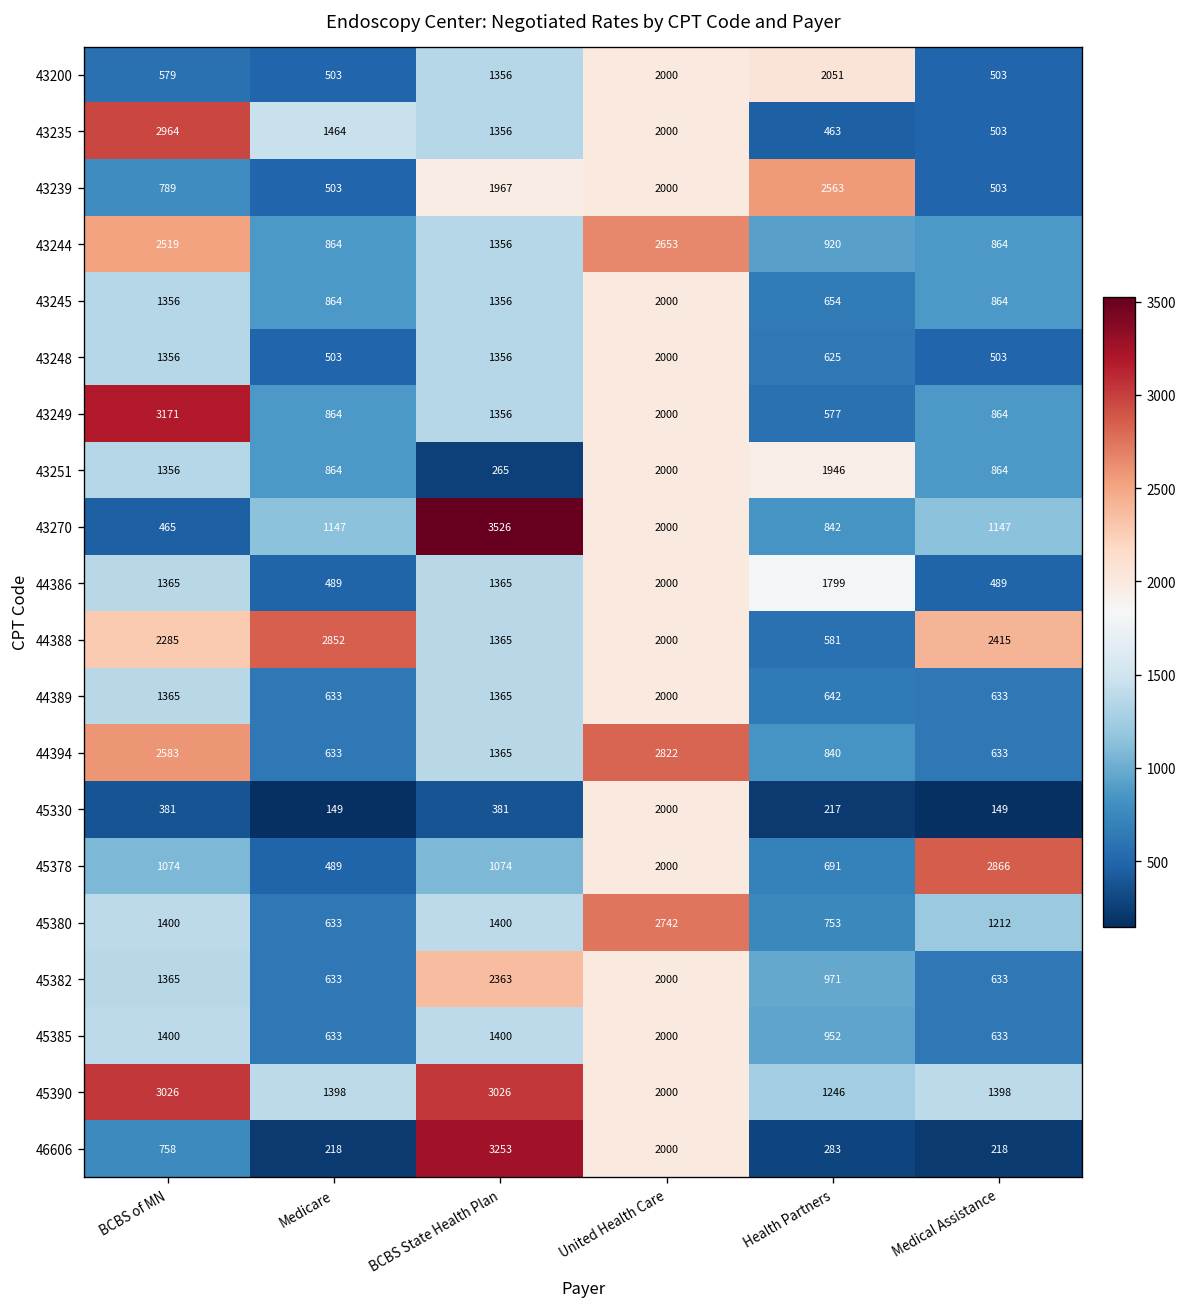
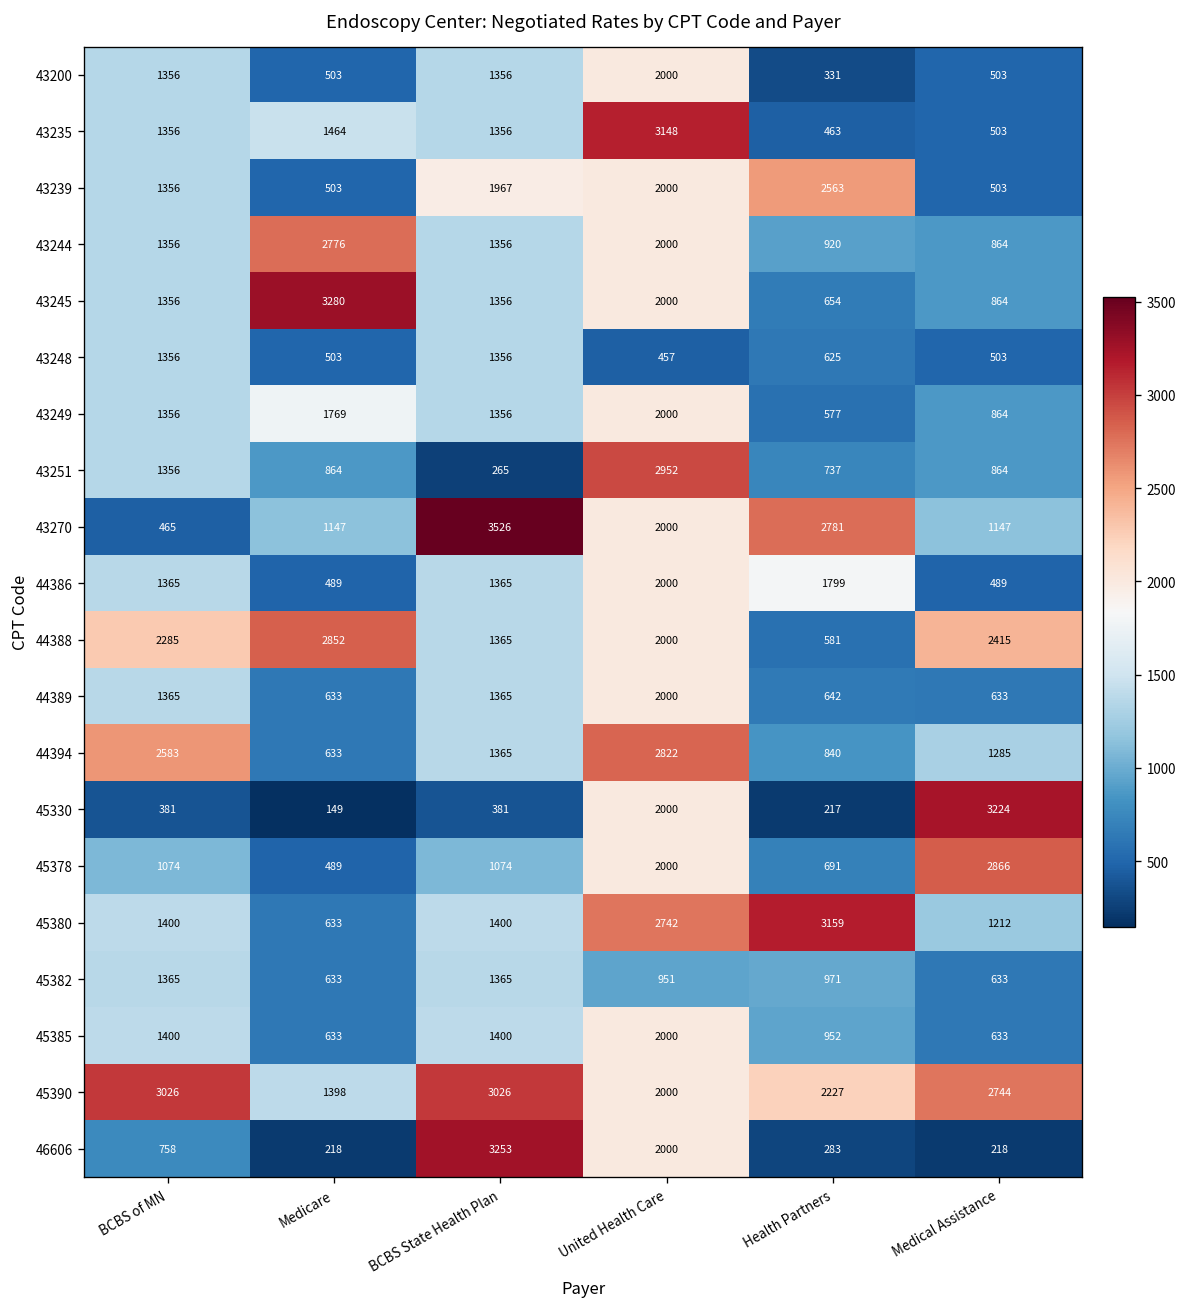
  {
    "43200": {
-     "BCBS of MN": 579,
+     "BCBS of MN": 1356,
      "Medicare": 503,
      "BCBS State Health Plan": 1356,
      "United Health Care": 2000,
-     "Health Partners": 2051,
+     "Health Partners": 331,
      "Medical Assistance": 503
    },
    "43235": {
-     "BCBS of MN": 2964,
+     "BCBS of MN": 1356,
      "Medicare": 1464,
      "BCBS State Health Plan": 1356,
-     "United Health Care": 2000,
+     "United Health Care": 3148,
      "Health Partners": 463,
      "Medical Assistance": 503
    },
    "43239": {
-     "BCBS of MN": 789,
+     "BCBS of MN": 1356,
      "Medicare": 503,
      "BCBS State Health Plan": 1967,
      "United Health Care": 2000,
      "Health Partners": 2563,
      "Medical Assistance": 503
    },
    "43244": {
-     "BCBS of MN": 2519,
-     "Medicare": 864,
+     "BCBS of MN": 1356,
+     "Medicare": 2776,
      "BCBS State Health Plan": 1356,
-     "United Health Care": 2653,
+     "United Health Care": 2000,
      "Health Partners": 920,
      "Medical Assistance": 864
    },
    "43245": {
      "BCBS of MN": 1356,
-     "Medicare": 864,
+     "Medicare": 3280,
      "BCBS State Health Plan": 1356,
      "United Health Care": 2000,
      "Health Partners": 654,
      "Medical Assistance": 864
    },
    "43248": {
      "BCBS of MN": 1356,
      "Medicare": 503,
      "BCBS State Health Plan": 1356,
-     "United Health Care": 2000,
+     "United Health Care": 457,
      "Health Partners": 625,
      "Medical Assistance": 503
    },
    "43249": {
-     "BCBS of MN": 3171,
-     "Medicare": 864,
+     "BCBS of MN": 1356,
+     "Medicare": 1769,
      "BCBS State Health Plan": 1356,
      "United Health Care": 2000,
      "Health Partners": 577,
      "Medical Assistance": 864
    },
    "43251": {
      "BCBS of MN": 1356,
      "Medicare": 864,
      "BCBS State Health Plan": 265,
-     "United Health Care": 2000,
-     "Health Partners": 1946,
+     "United Health Care": 2952,
+     "Health Partners": 737,
      "Medical Assistance": 864
    },
    "43270": {
      "BCBS of MN": 465,
      "Medicare": 1147,
      "BCBS State Health Plan": 3526,
      "United Health Care": 2000,
-     "Health Partners": 842,
+     "Health Partners": 2781,
      "Medical Assistance": 1147
    },
    "44386": {
      "BCBS of MN": 1365,
      "Medicare": 489,
      "BCBS State Health Plan": 1365,
      "United Health Care": 2000,
      "Health Partners": 1799,
      "Medical Assistance": 489
    },
    "44388": {
      "BCBS of MN": 2285,
      "Medicare": 2852,
      "BCBS State Health Plan": 1365,
      "United Health Care": 2000,
      "Health Partners": 581,
      "Medical Assistance": 2415
    },
    "44389": {
      "BCBS of MN": 1365,
      "Medicare": 633,
      "BCBS State Health Plan": 1365,
      "United Health Care": 2000,
      "Health Partners": 642,
      "Medical Assistance": 633
    },
    "44394": {
      "BCBS of MN": 2583,
      "Medicare": 633,
      "BCBS State Health Plan": 1365,
      "United Health Care": 2822,
      "Health Partners": 840,
-     "Medical Assistance": 633
+     "Medical Assistance": 1285
    },
    "45330": {
      "BCBS of MN": 381,
      "Medicare": 149,
      "BCBS State Health Plan": 381,
      "United Health Care": 2000,
      "Health Partners": 217,
-     "Medical Assistance": 149
+     "Medical Assistance": 3224
    },
    "45378": {
      "BCBS of MN": 1074,
      "Medicare": 489,
      "BCBS State Health Plan": 1074,
      "United Health Care": 2000,
      "Health Partners": 691,
      "Medical Assistance": 2866
    },
    "45380": {
      "BCBS of MN": 1400,
      "Medicare": 633,
      "BCBS State Health Plan": 1400,
      "United Health Care": 2742,
-     "Health Partners": 753,
+     "Health Partners": 3159,
      "Medical Assistance": 1212
    },
    "45382": {
      "BCBS of MN": 1365,
      "Medicare": 633,
-     "BCBS State Health Plan": 2363,
-     "United Health Care": 2000,
+     "BCBS State Health Plan": 1365,
+     "United Health Care": 951,
      "Health Partners": 971,
      "Medical Assistance": 633
    },
    "45385": {
      "BCBS of MN": 1400,
      "Medicare": 633,
      "BCBS State Health Plan": 1400,
      "United Health Care": 2000,
      "Health Partners": 952,
      "Medical Assistance": 633
    },
    "45390": {
      "BCBS of MN": 3026,
      "Medicare": 1398,
      "BCBS State Health Plan": 3026,
      "United Health Care": 2000,
-     "Health Partners": 1246,
-     "Medical Assistance": 1398
+     "Health Partners": 2227,
+     "Medical Assistance": 2744
    },
    "46606": {
      "BCBS of MN": 758,
      "Medicare": 218,
      "BCBS State Health Plan": 3253,
      "United Health Care": 2000,
      "Health Partners": 283,
      "Medical Assistance": 218
    }
  }
